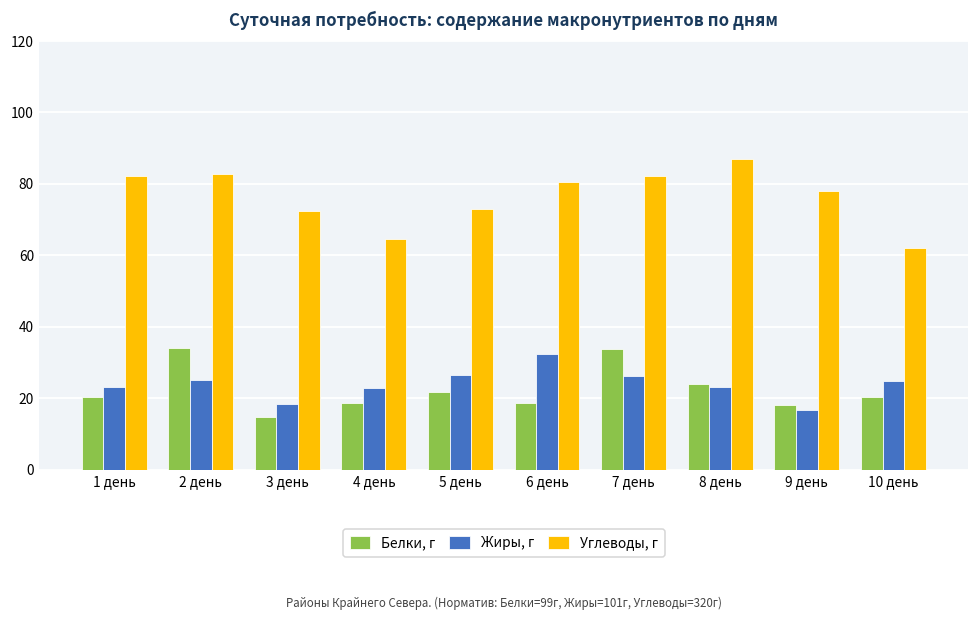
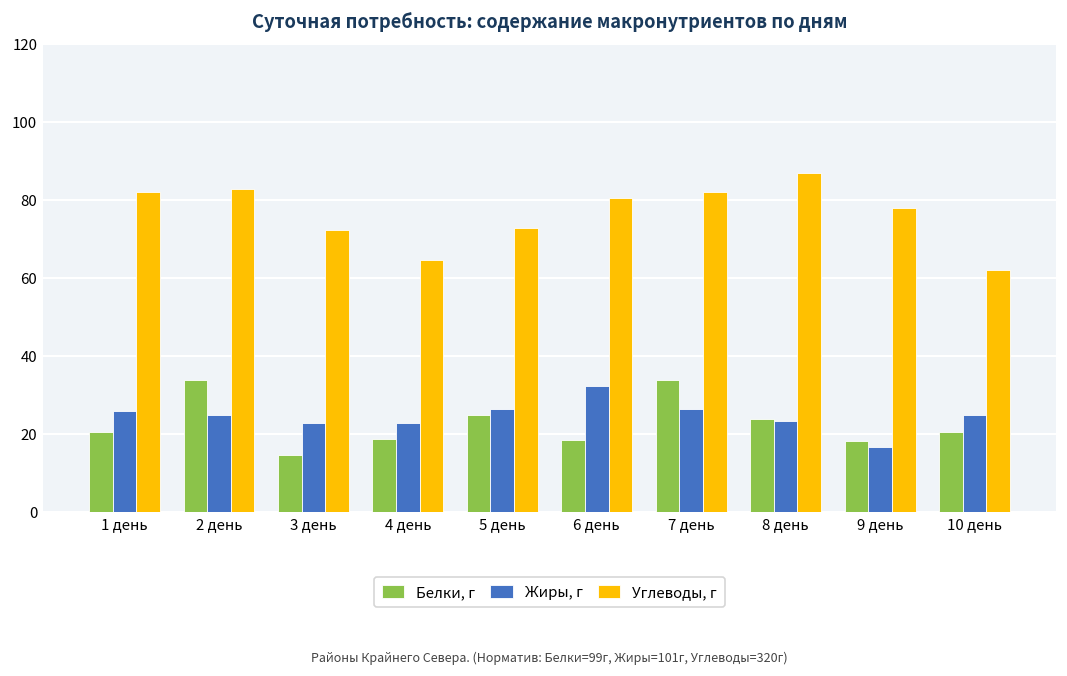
  {
    "Белки, г": {
      "1 день": 20,
      "2 день": 34,
      "3 день": 15,
      "4 день": 19,
-     "5 день": 22,
+     "5 день": 25,
      "6 день": 19,
      "7 день": 34,
      "8 день": 24,
      "9 день": 18,
      "10 день": 20
    },
    "Жиры, г": {
-     "1 день": 23,
+     "1 день": 26,
      "2 день": 25,
-     "3 день": 18,
+     "3 день": 23,
      "4 день": 23,
      "5 день": 26,
      "6 день": 32,
      "7 день": 26,
      "8 день": 23,
      "9 день": 17,
      "10 день": 25
    },
    "Углеводы, г": {
      "1 день": 82,
      "2 день": 83,
      "3 день": 72,
      "4 день": 65,
      "5 день": 73,
      "6 день": 80,
      "7 день": 82,
      "8 день": 87,
      "9 день": 78,
      "10 день": 62
    }
  }
